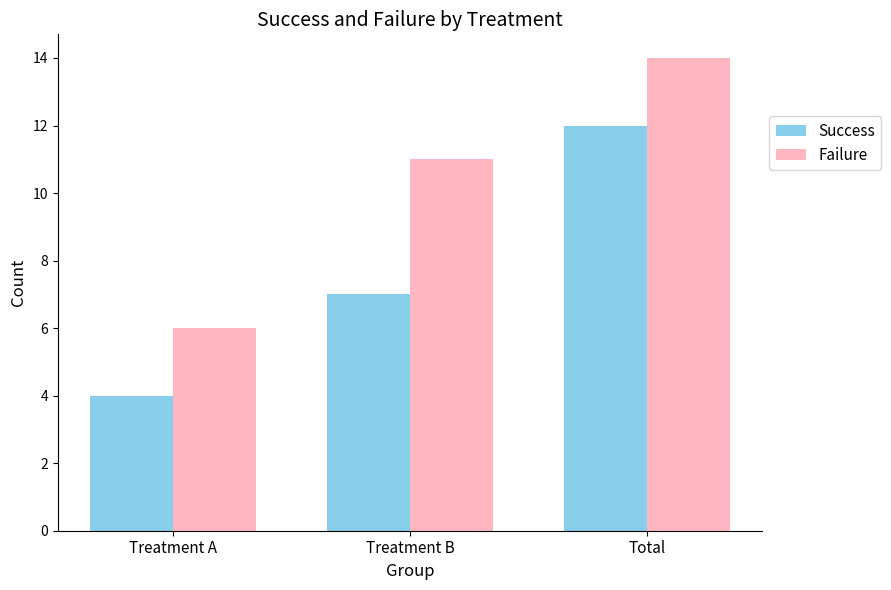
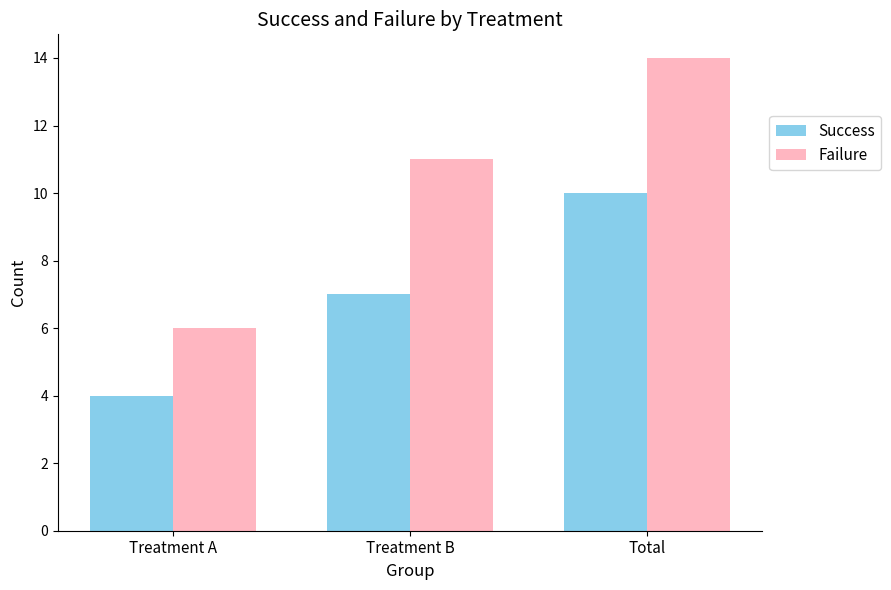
  {
    "Success": {
      "Treatment A": 4,
      "Treatment B": 7,
-     "Total": 12
+     "Total": 10
    },
    "Failure": {
      "Treatment A": 6,
      "Treatment B": 11,
      "Total": 14
    }
  }
